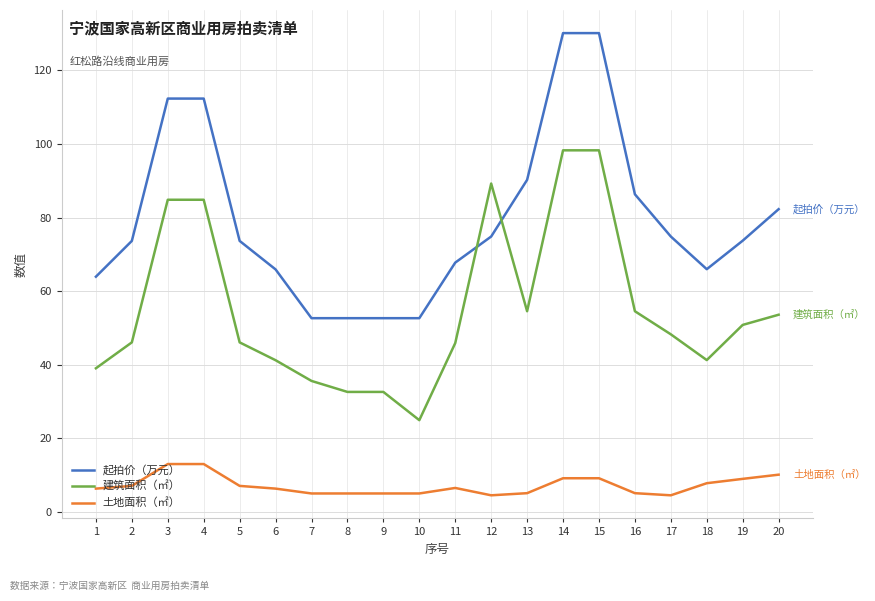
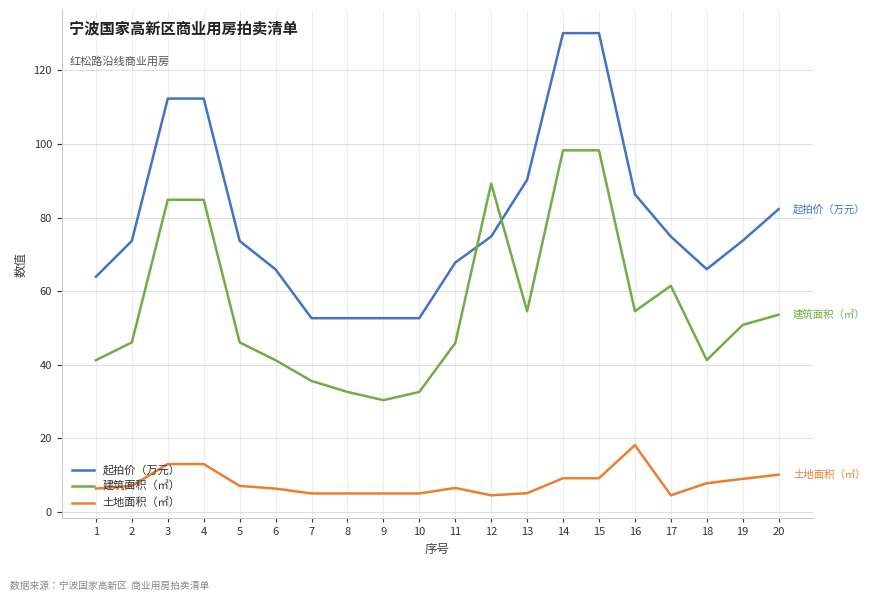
  {
    "起拍价（万元）": {
      "1": 64,
      "2": 74,
      "3": 112,
      "4": 112,
      "5": 74,
      "6": 66,
      "7": 53,
      "8": 53,
      "9": 53,
      "10": 53,
      "11": 68,
      "12": 75,
      "13": 90,
      "14": 130,
      "15": 130,
      "16": 86,
      "17": 75,
      "18": 66,
      "19": 74,
      "20": 82
    },
    "建筑面积（㎡）": {
-     "1": 39,
+     "1": 41,
      "2": 46,
      "3": 85,
      "4": 85,
      "5": 46,
      "6": 41,
      "7": 36,
      "8": 33,
-     "9": 33,
-     "10": 25,
+     "9": 30,
+     "10": 33,
      "11": 46,
      "12": 89,
      "13": 55,
      "14": 98,
      "15": 98,
      "16": 55,
-     "17": 48,
+     "17": 61,
      "18": 41,
      "19": 51,
      "20": 54
    },
    "土地面积（㎡）": {
      "1": 6,
      "2": 7,
      "3": 13,
      "4": 13,
      "5": 7,
      "6": 6,
      "7": 5,
      "8": 5,
      "9": 5,
      "10": 5,
      "11": 6,
      "12": 4,
      "13": 5,
      "14": 9,
      "15": 9,
-     "16": 5,
+     "16": 18,
      "17": 4,
      "18": 8,
      "19": 9,
      "20": 10
    }
  }
